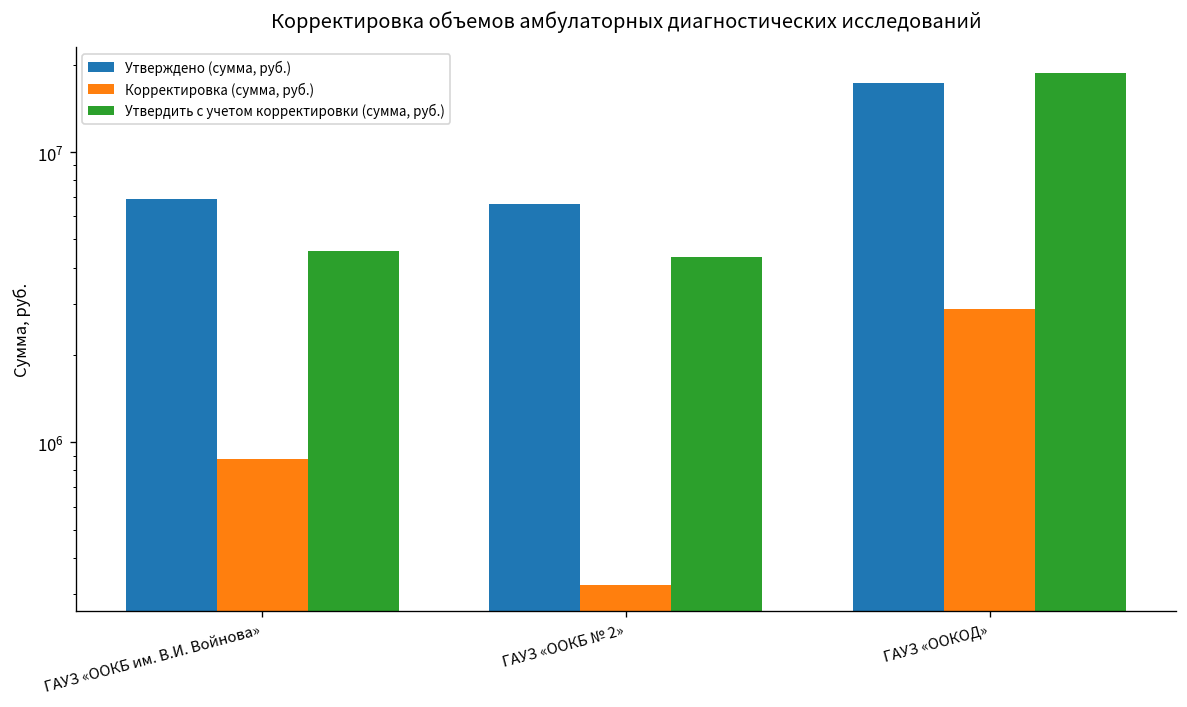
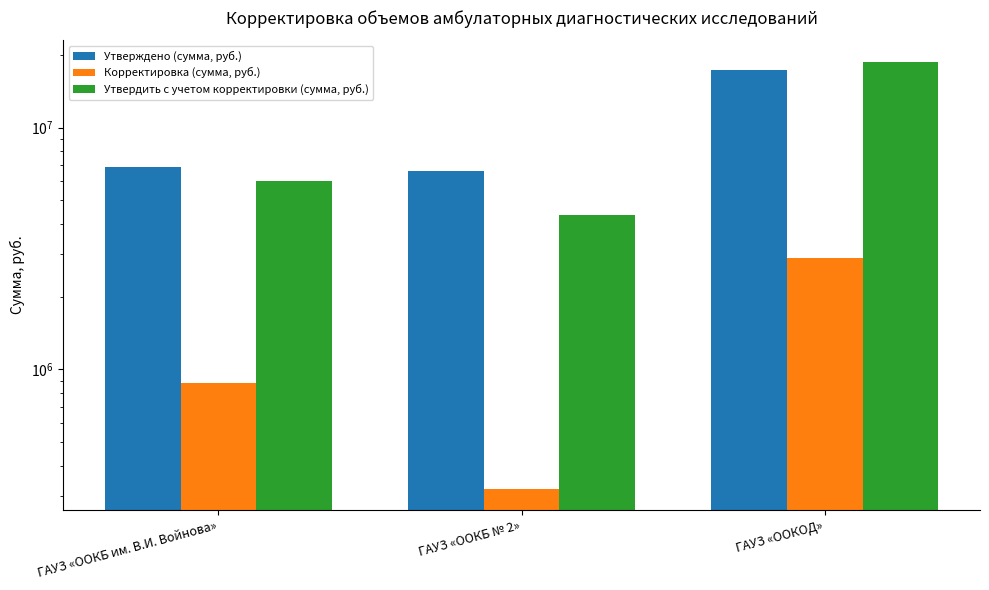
  {
    "Утверждено (сумма, руб.)": {
      "ГАУЗ «ООКБ им. В.И. Войнова»": 6900000,
      "ГАУЗ «OOКБ № 2»": 6600000,
      "ГАУЗ «ООКОД»": 17000000
    },
    "Корректировка (сумма, руб.)": {
      "ГАУЗ «ООКБ им. В.И. Войнова»": 880000,
      "ГАУЗ «OOКБ № 2»": 320000,
      "ГАУЗ «ООКОД»": 2900000
    },
    "Утвердить с учетом корректировки (сумма, руб.)": {
-     "ГАУЗ «ООКБ им. В.И. Войнова»": 4600000,
+     "ГАУЗ «ООКБ им. В.И. Войнова»": 6000000,
      "ГАУЗ «OOКБ № 2»": 4400000,
      "ГАУЗ «ООКОД»": 19000000
    }
  }
